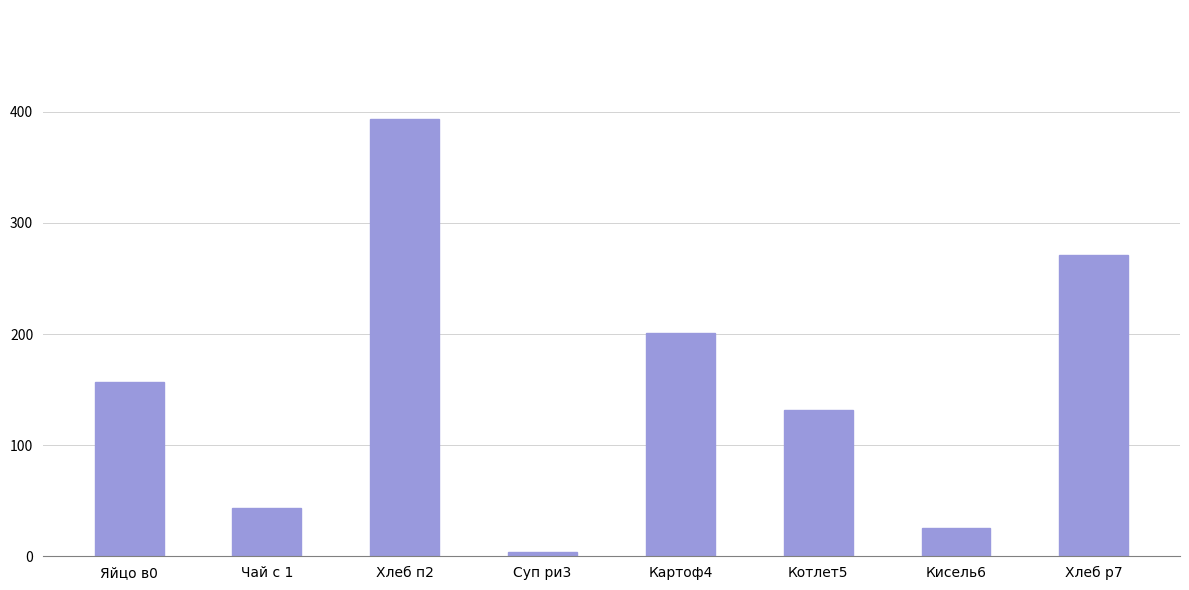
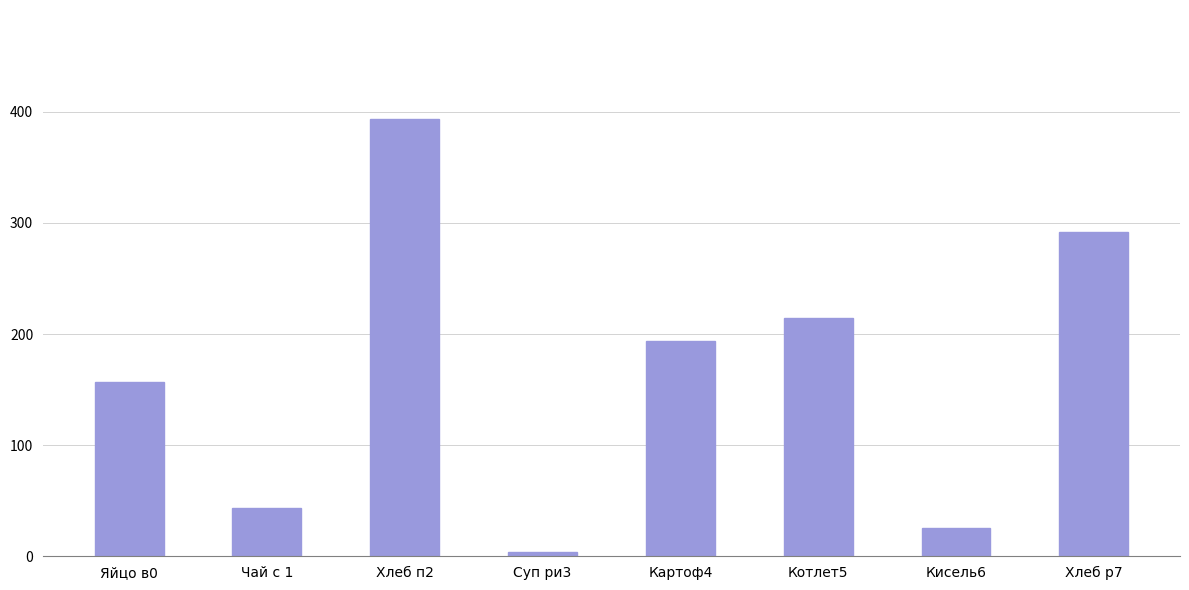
  {
    "Яйцо в0": 157,
    "Чай с 1": 44,
    "Хлеб п2": 393,
    "Суп ри3": 4,
-   "Картоф4": 201,
-   "Котлет5": 132,
+   "Картоф4": 194,
+   "Котлет5": 214,
    "Кисель6": 25,
-   "Хлеб р7": 271
+   "Хлеб р7": 292
  }
